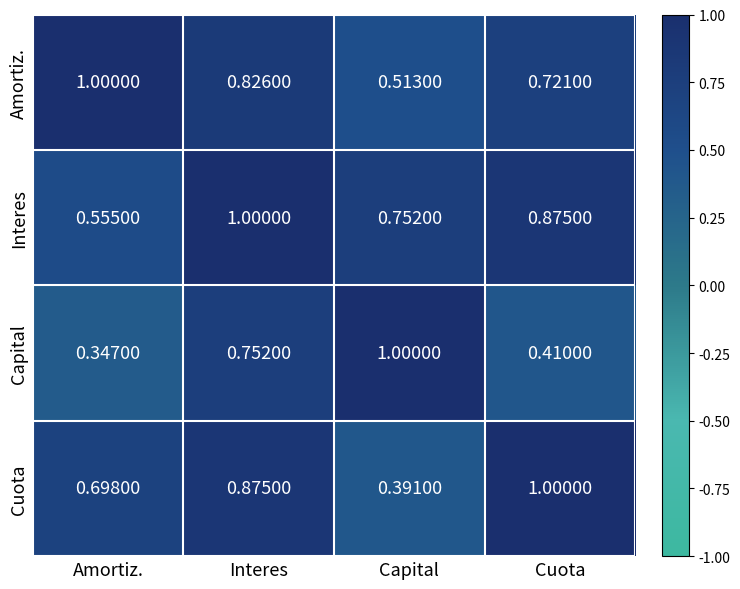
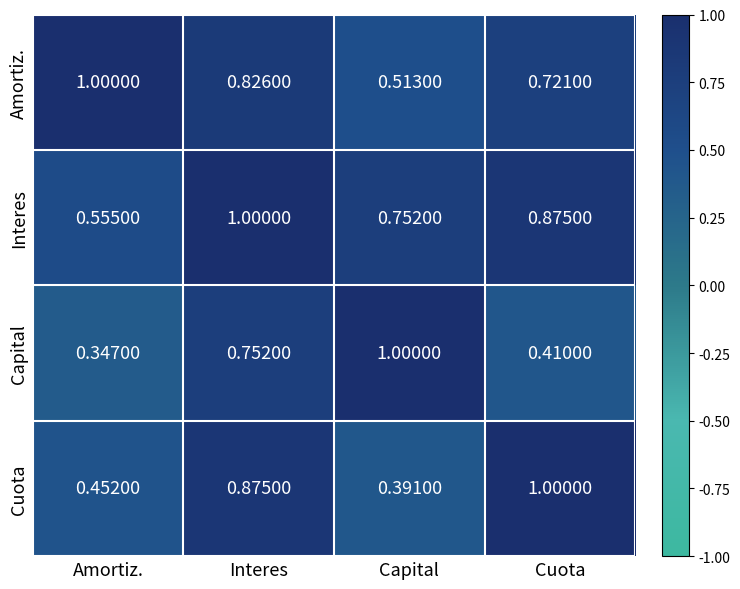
  {
    "Amortiz.": {
      "Amortiz.": 1.00000,
      "Interes": 0.82600,
      "Capital": 0.51300,
      "Cuota": 0.72100
    },
    "Interes": {
      "Amortiz.": 0.55500,
      "Interes": 1.00000,
      "Capital": 0.75200,
      "Cuota": 0.87500
    },
    "Capital": {
      "Amortiz.": 0.34700,
      "Interes": 0.75200,
      "Capital": 1.00000,
      "Cuota": 0.41000
    },
    "Cuota": {
-     "Amortiz.": 0.69800,
+     "Amortiz.": 0.45200,
      "Interes": 0.87500,
      "Capital": 0.39100,
      "Cuota": 1.00000
    }
  }
